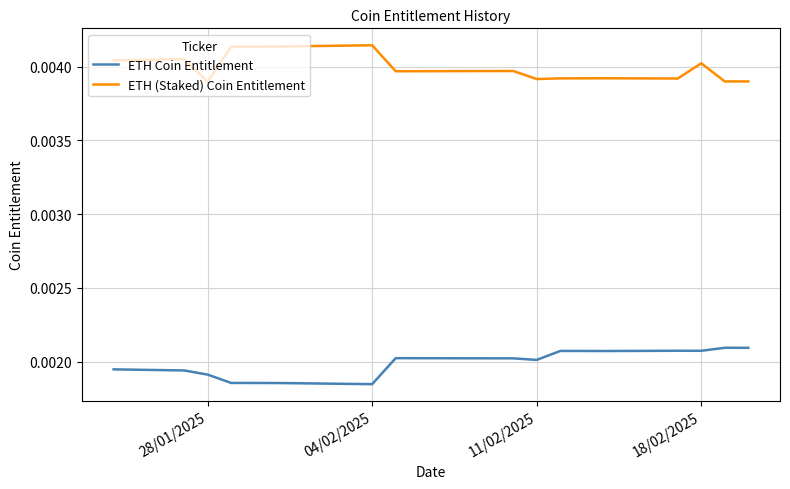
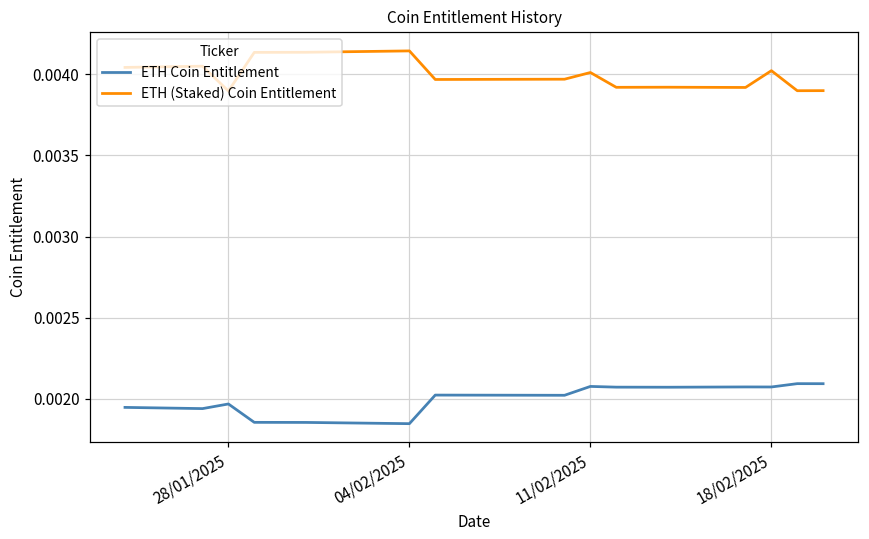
  {
    "ETH Coin Entitlement": {
-     "28/01/2025": 0.00191,
+     "28/01/2025": 0.00197,
      "04/02/2025": 0.00185,
-     "11/02/2025": 0.00201,
+     "11/02/2025": 0.00208,
      "18/02/2025": 0.00207
    },
    "ETH (Staked) Coin Entitlement": {
      "04/02/2025": 0.00414,
-     "11/02/2025": 0.00392,
+     "11/02/2025": 0.00401,
      "18/02/2025": 0.00402
    }
  }
